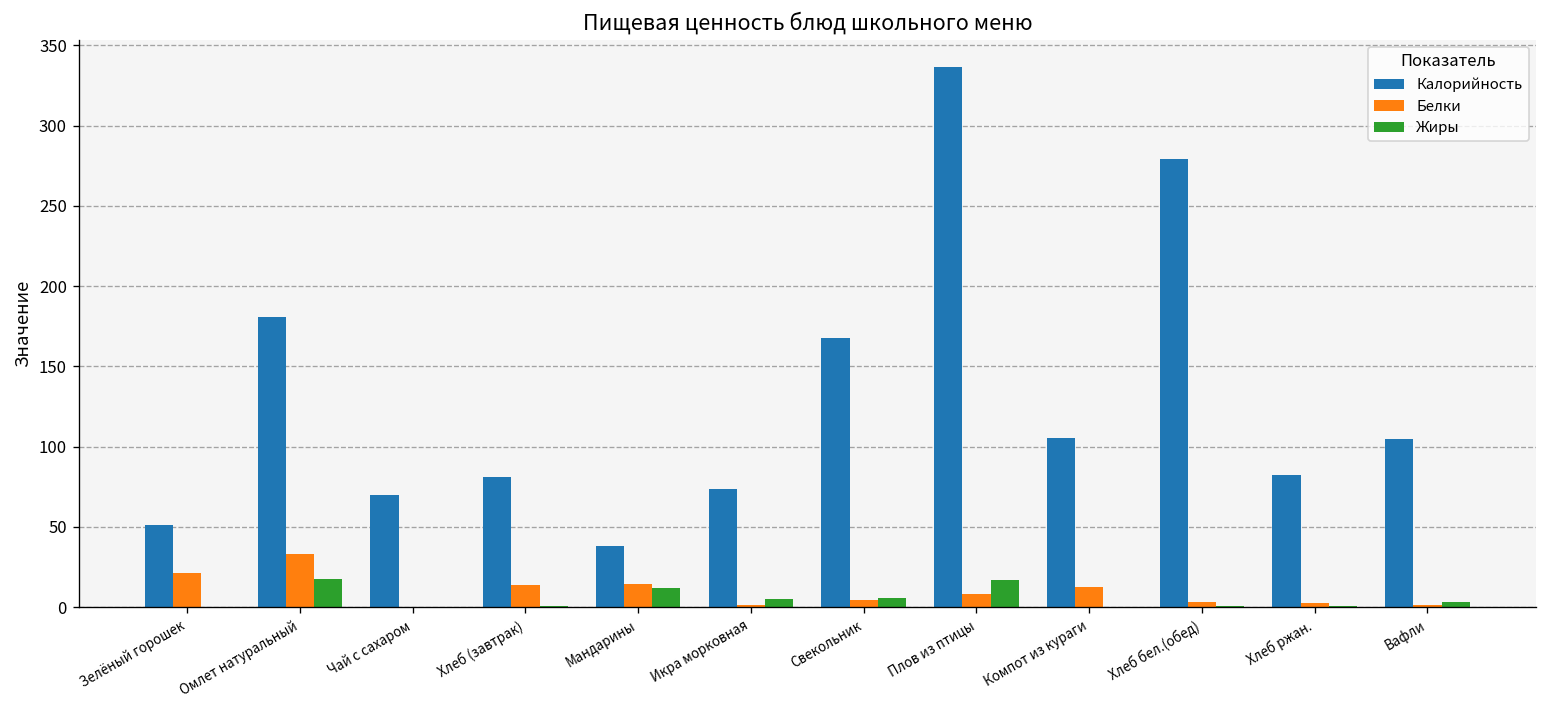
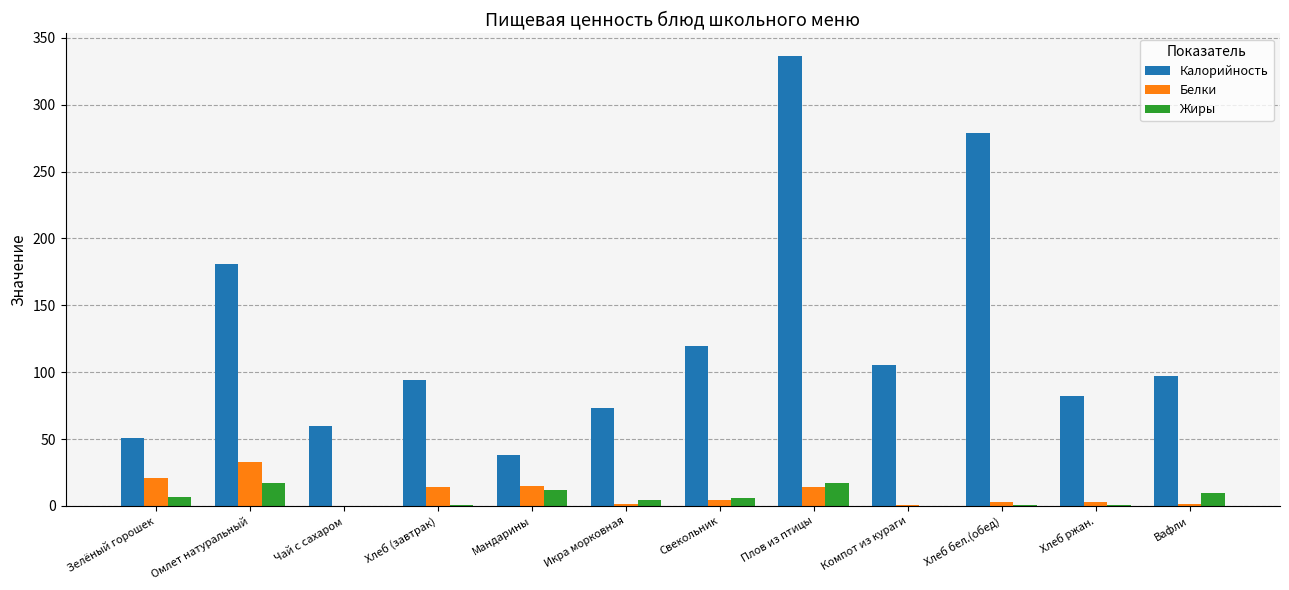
  {
    "Калорийность": {
      "Зелёный горошек": 51,
      "Омлет натуральный": 181,
-     "Чай с сахаром": 70,
-     "Хлеб (завтрак)": 81,
+     "Чай с сахаром": 60,
+     "Хлеб (завтрак)": 94,
      "Мандарины": 38,
      "Икра морковная": 73,
-     "Свекольник": 168,
+     "Свекольник": 119,
      "Плов из птицы": 337,
      "Компот из кураги": 105,
      "Хлеб бел.(обед)": 279,
      "Хлеб ржан.": 82,
-     "Вафли": 105
+     "Вафли": 97
    },
    "Белки": {
      "Зелёный горошек": 21,
      "Омлет натуральный": 33,
      "Чай с сахаром": 0,
      "Хлеб (завтрак)": 14,
      "Мандарины": 15,
      "Свекольник": 4,
-     "Плов из птицы": 8,
-     "Компот из кураги": 12,
+     "Плов из птицы": 14,
+     "Компот из кураги": 1,
      "Хлеб бел.(обед)": 3,
      "Хлеб ржан.": 3
    },
    "Жиры": {
-     "Зелёный горошек": 0,
+     "Зелёный горошек": 7,
      "Омлет натуральный": 18,
      "Чай с сахаром": 0,
      "Мандарины": 12,
      "Икра морковная": 5,
      "Свекольник": 6,
      "Плов из птицы": 17,
      "Компот из кураги": 0,
-     "Вафли": 3
+     "Вафли": 10
    }
  }
